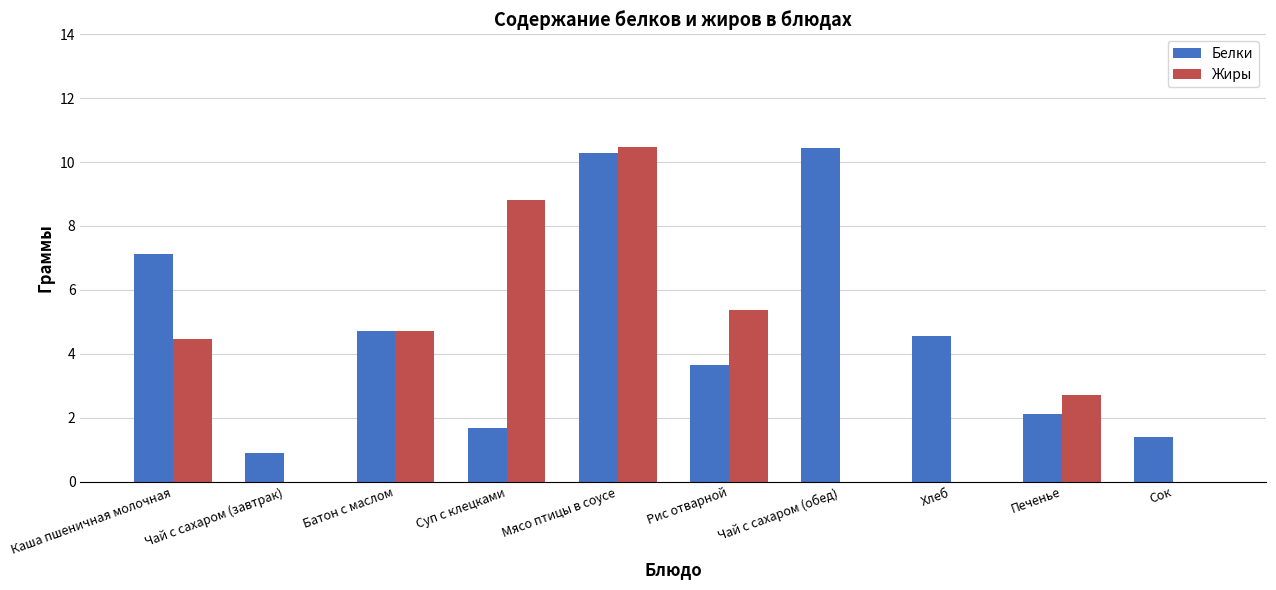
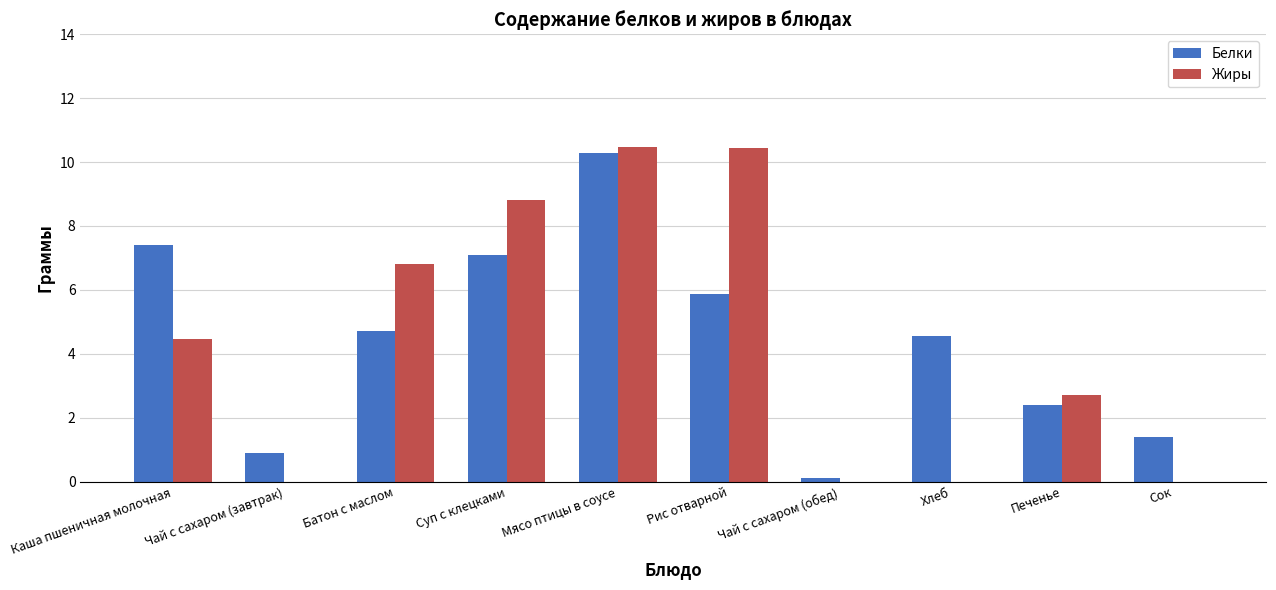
  {
    "Белки": {
-     "Каша пшеничная молочная": 7.1,
+     "Каша пшеничная молочная": 7.4,
      "Чай с сахаром (завтрак)": 0.9,
      "Батон с маслом": 4.7,
-     "Суп с клецками": 1.7,
+     "Суп с клецками": 7.1,
      "Мясо птицы в соусе": 10.3,
-     "Рис отварной": 3.6,
-     "Чай с сахаром (обед)": 10.4,
+     "Рис отварной": 5.9,
+     "Чай с сахаром (обед)": 0.1,
      "Хлеб": 4.6,
-     "Печенье": 2.1,
+     "Печенье": 2.4,
      "Сок": 1.4
    },
    "Жиры": {
      "Каша пшеничная молочная": 4.5,
      "Чай с сахаром (завтрак)": 0.0,
-     "Батон с маслом": 4.7,
+     "Батон с маслом": 6.8,
      "Суп с клецками": 8.8,
      "Мясо птицы в соусе": 10.5,
-     "Рис отварной": 5.4,
+     "Рис отварной": 10.4,
      "Чай с сахаром (обед)": 0.0,
      "Хлеб": 0.0,
      "Печенье": 2.7,
      "Сок": 0.0
    }
  }
